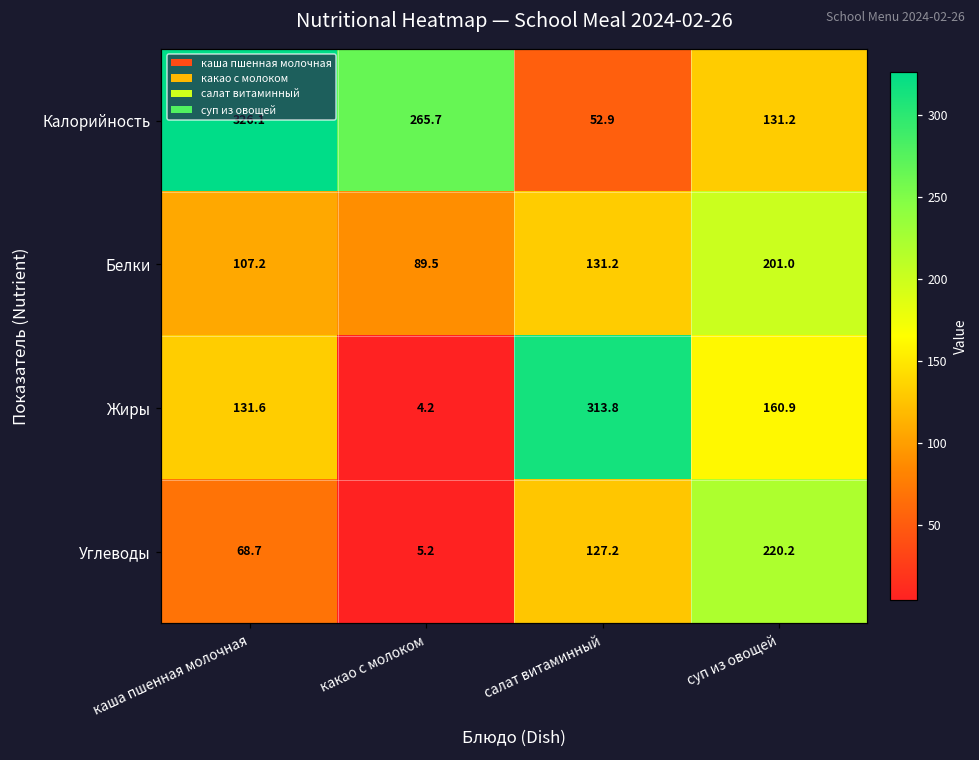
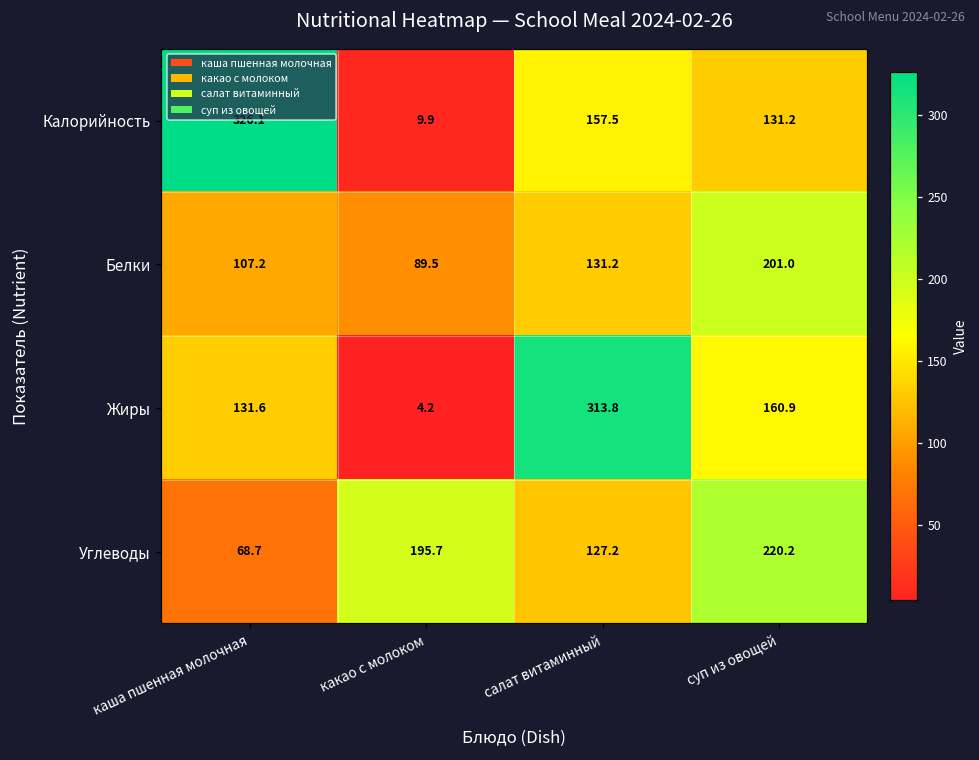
  {
    "Калорийность": {
-     "какао с молоком": 265.7,
-     "салат витаминный": 52.9,
+     "какао с молоком": 9.9,
+     "салат витаминный": 157.5,
      "суп из овощей": 131.2
    },
    "Белки": {
      "каша пшенная молочная": 107.2,
      "какао с молоком": 89.5,
      "салат витаминный": 131.2,
      "суп из овощей": 201.0
    },
    "Жиры": {
      "каша пшенная молочная": 131.6,
      "какао с молоком": 4.2,
      "салат витаминный": 313.8,
      "суп из овощей": 160.9
    },
    "Углеводы": {
      "каша пшенная молочная": 68.7,
-     "какао с молоком": 5.2,
+     "какао с молоком": 195.7,
      "салат витаминный": 127.2,
      "суп из овощей": 220.2
    }
  }
